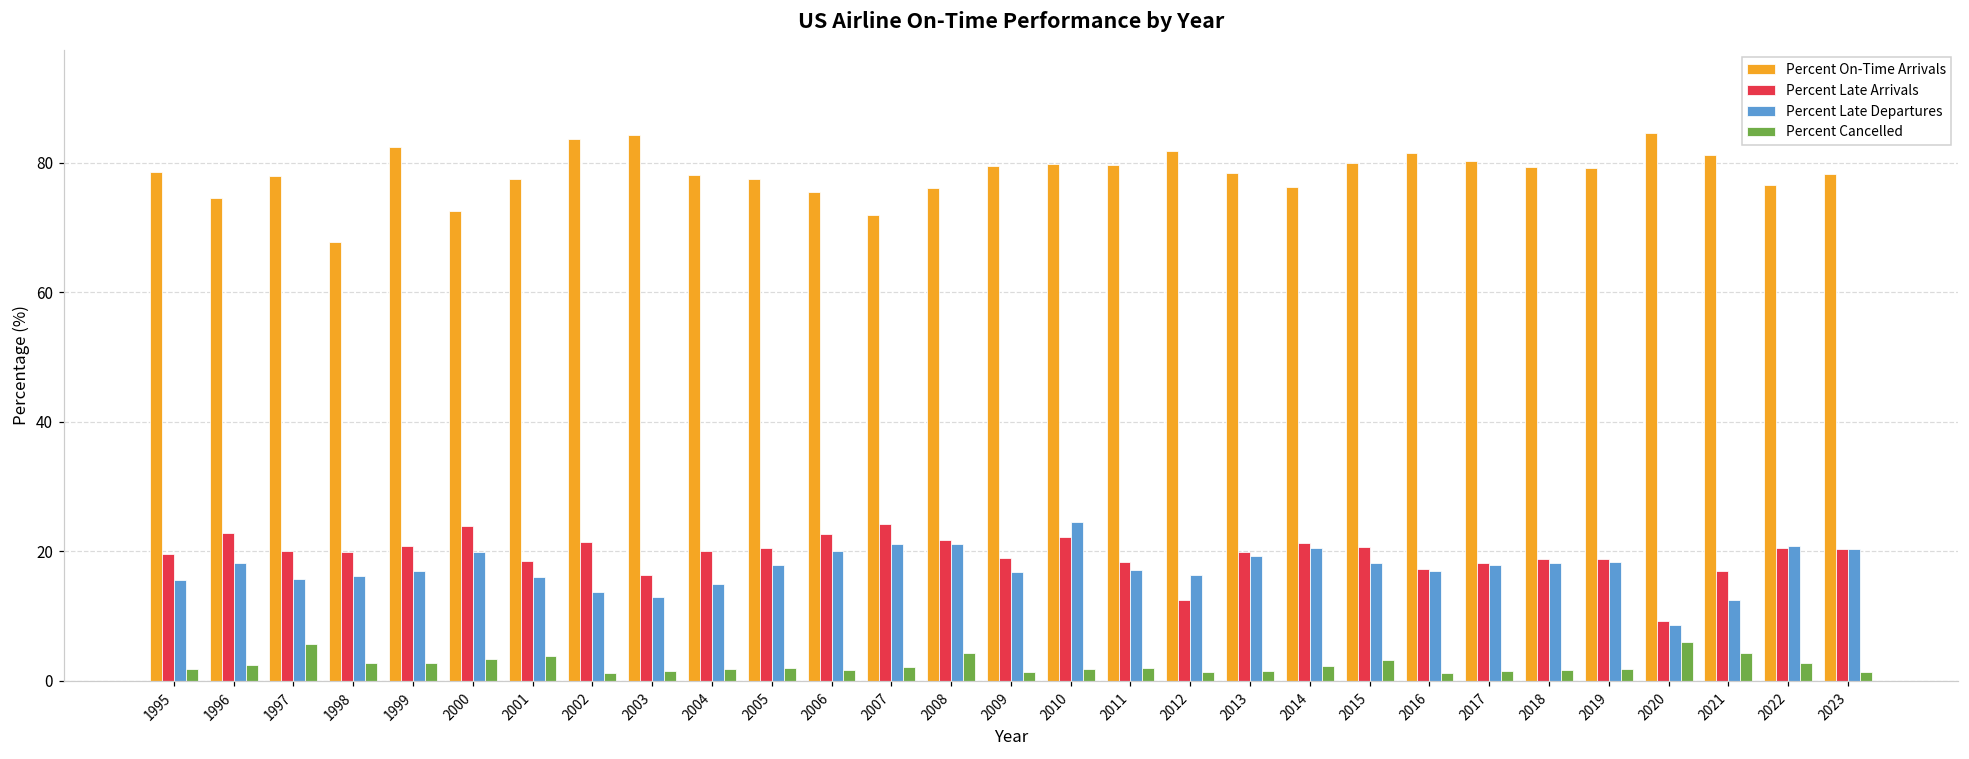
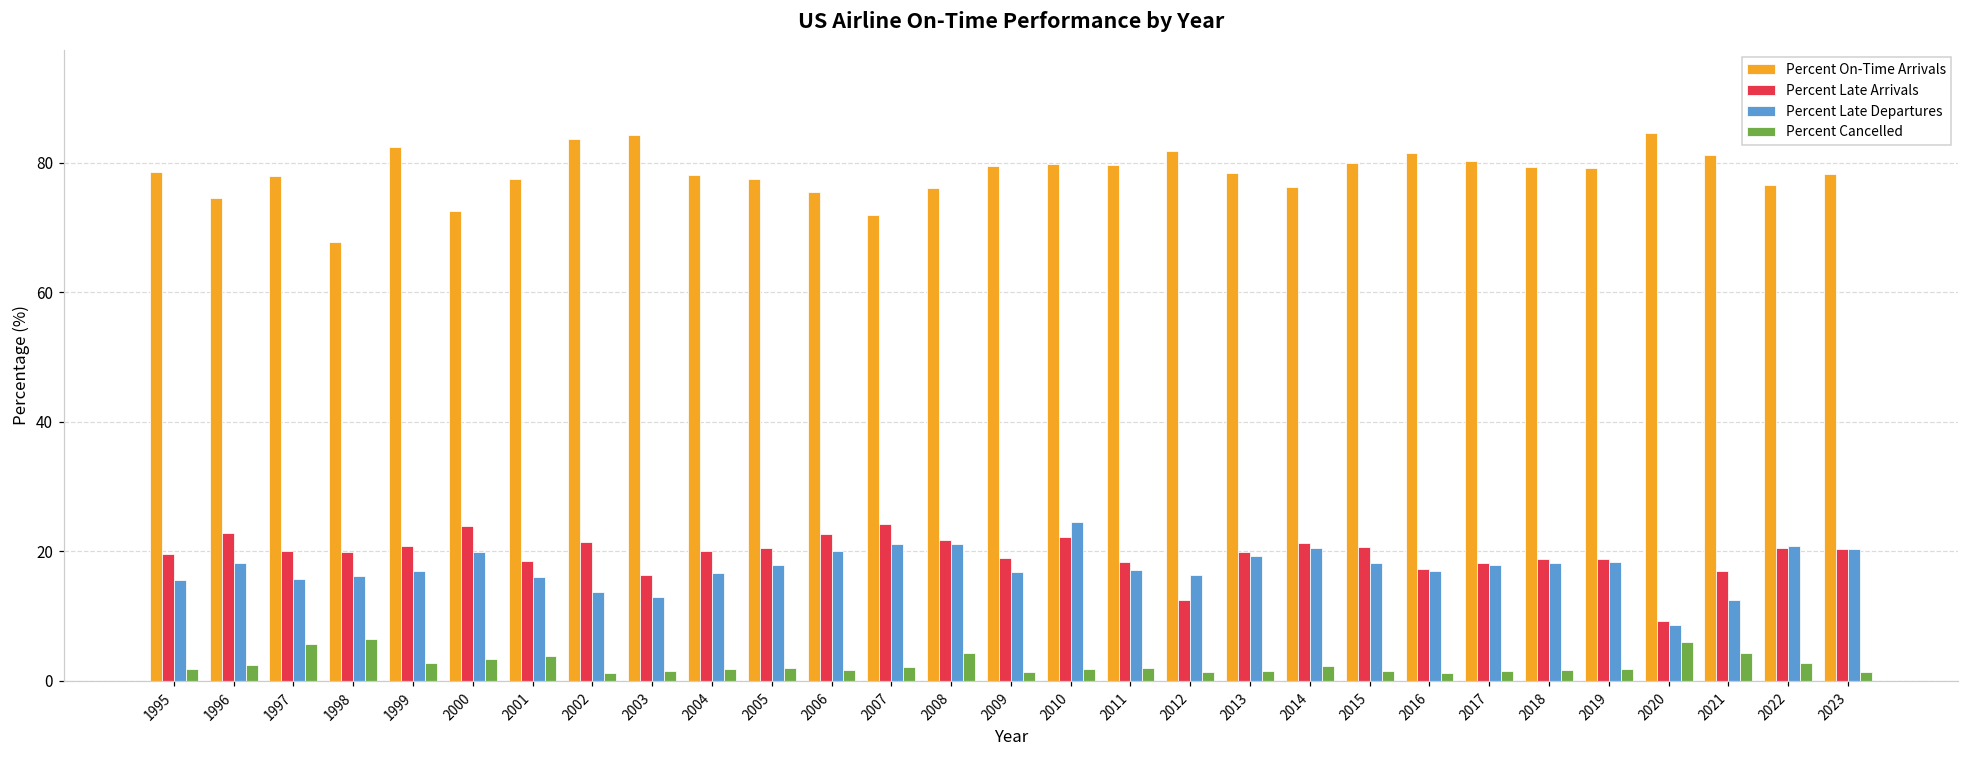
  {
    "Percent On-Time Arrivals": {
      "1995": 79,
      "1996": 75,
      "1997": 78,
      "1998": 68,
      "1999": 82,
      "2000": 73,
      "2001": 77,
      "2002": 84,
      "2003": 84,
      "2004": 78,
      "2005": 77,
      "2006": 75,
      "2007": 72,
      "2008": 76,
      "2009": 79,
      "2010": 80,
      "2011": 80,
      "2012": 82,
      "2013": 78,
      "2014": 76,
      "2015": 80,
      "2016": 81,
      "2017": 80,
      "2018": 79,
      "2019": 79,
      "2020": 85,
      "2021": 81,
      "2022": 77,
      "2023": 78
    },
    "Percent Late Arrivals": {
      "1995": 20,
      "1996": 23,
      "1997": 20,
      "1998": 20,
      "1999": 21,
      "2000": 24,
      "2001": 19,
      "2002": 21,
      "2003": 16,
      "2004": 20,
      "2005": 21,
      "2006": 23,
      "2007": 24,
      "2008": 22,
      "2009": 19,
      "2010": 22,
      "2011": 18,
      "2012": 12,
      "2013": 20,
      "2014": 21,
      "2015": 21,
      "2016": 17,
      "2017": 18,
      "2018": 19,
      "2019": 19,
      "2020": 9,
      "2021": 17,
      "2022": 20,
      "2023": 20
    },
    "Percent Late Departures": {
      "1995": 16,
      "1996": 18,
      "1997": 16,
      "1998": 16,
      "1999": 17,
      "2000": 20,
      "2001": 16,
      "2002": 14,
      "2003": 13,
-     "2004": 15,
+     "2004": 17,
      "2005": 18,
      "2006": 20,
      "2007": 21,
      "2008": 21,
      "2009": 17,
      "2010": 25,
      "2011": 17,
      "2012": 16,
      "2013": 19,
      "2014": 21,
      "2015": 18,
      "2016": 17,
      "2017": 18,
      "2018": 18,
      "2019": 18,
      "2020": 9,
      "2021": 12,
      "2022": 21,
      "2023": 20
    },
    "Percent Cancelled": {
      "1995": 2,
      "1996": 2,
      "1997": 6,
-     "1998": 3,
+     "1998": 6,
      "1999": 3,
      "2000": 3,
      "2001": 4,
      "2002": 1,
      "2003": 2,
      "2004": 2,
      "2005": 2,
      "2006": 2,
      "2007": 2,
      "2008": 4,
      "2009": 1,
      "2010": 2,
      "2011": 2,
      "2012": 1,
      "2013": 2,
      "2014": 2,
-     "2015": 3,
+     "2015": 2,
      "2016": 1,
      "2017": 1,
      "2018": 2,
      "2019": 2,
      "2020": 6,
      "2021": 4,
      "2022": 3,
      "2023": 1
    }
  }
